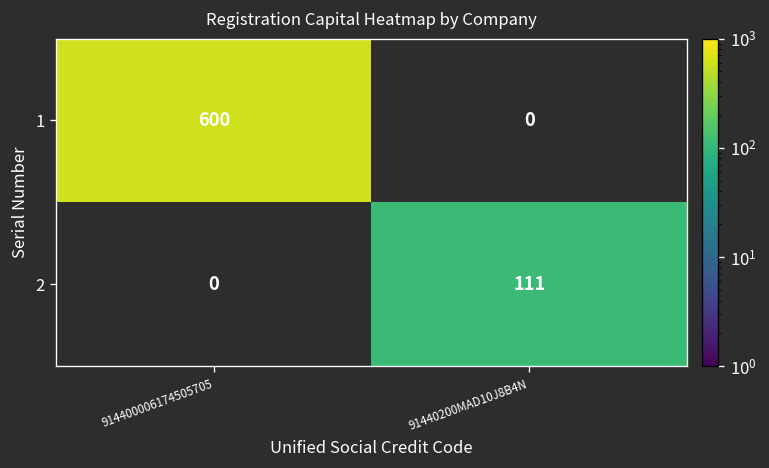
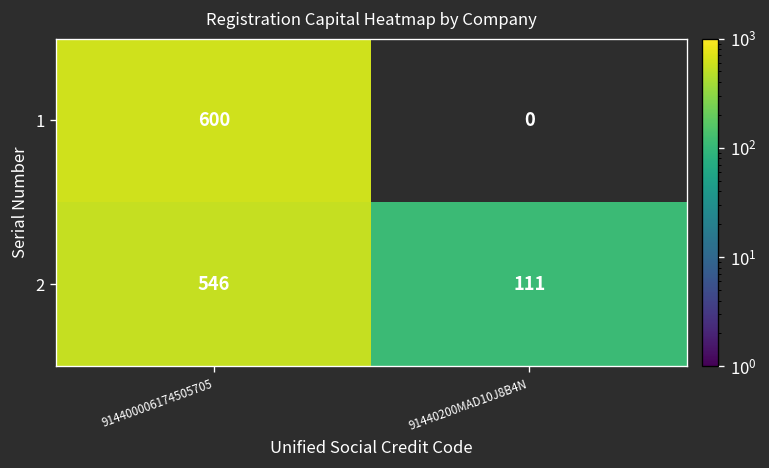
  {
    "1": {
      "914400006174505705": 600,
      "91440200MAD10J8B4N": 0
    },
    "2": {
-     "914400006174505705": 0,
+     "914400006174505705": 546,
      "91440200MAD10J8B4N": 111
    }
  }
